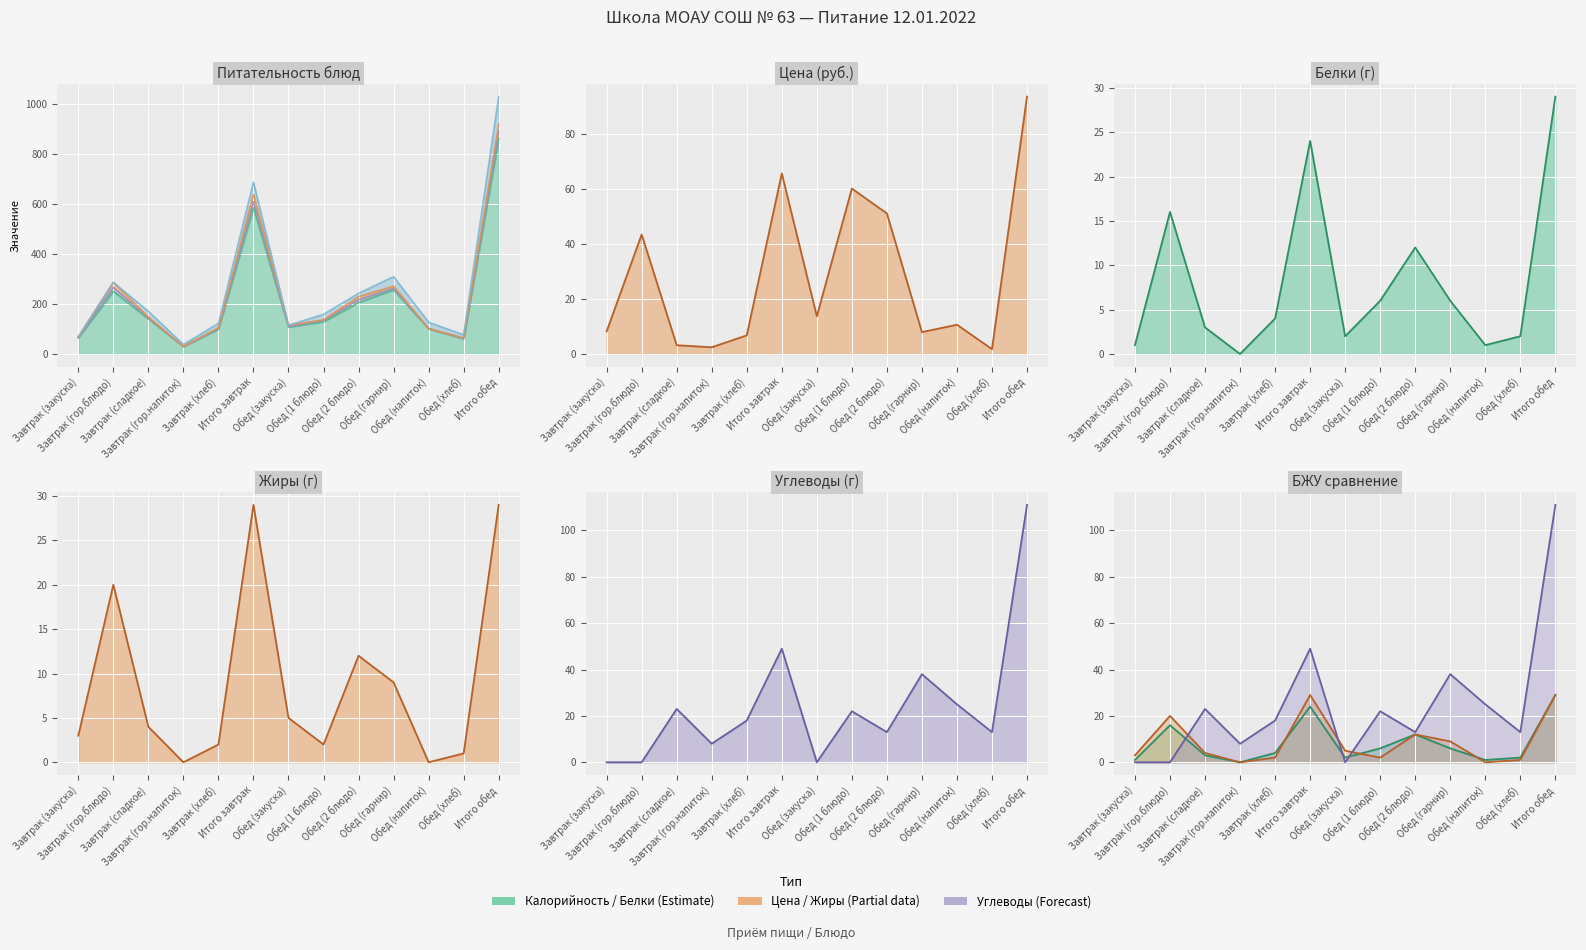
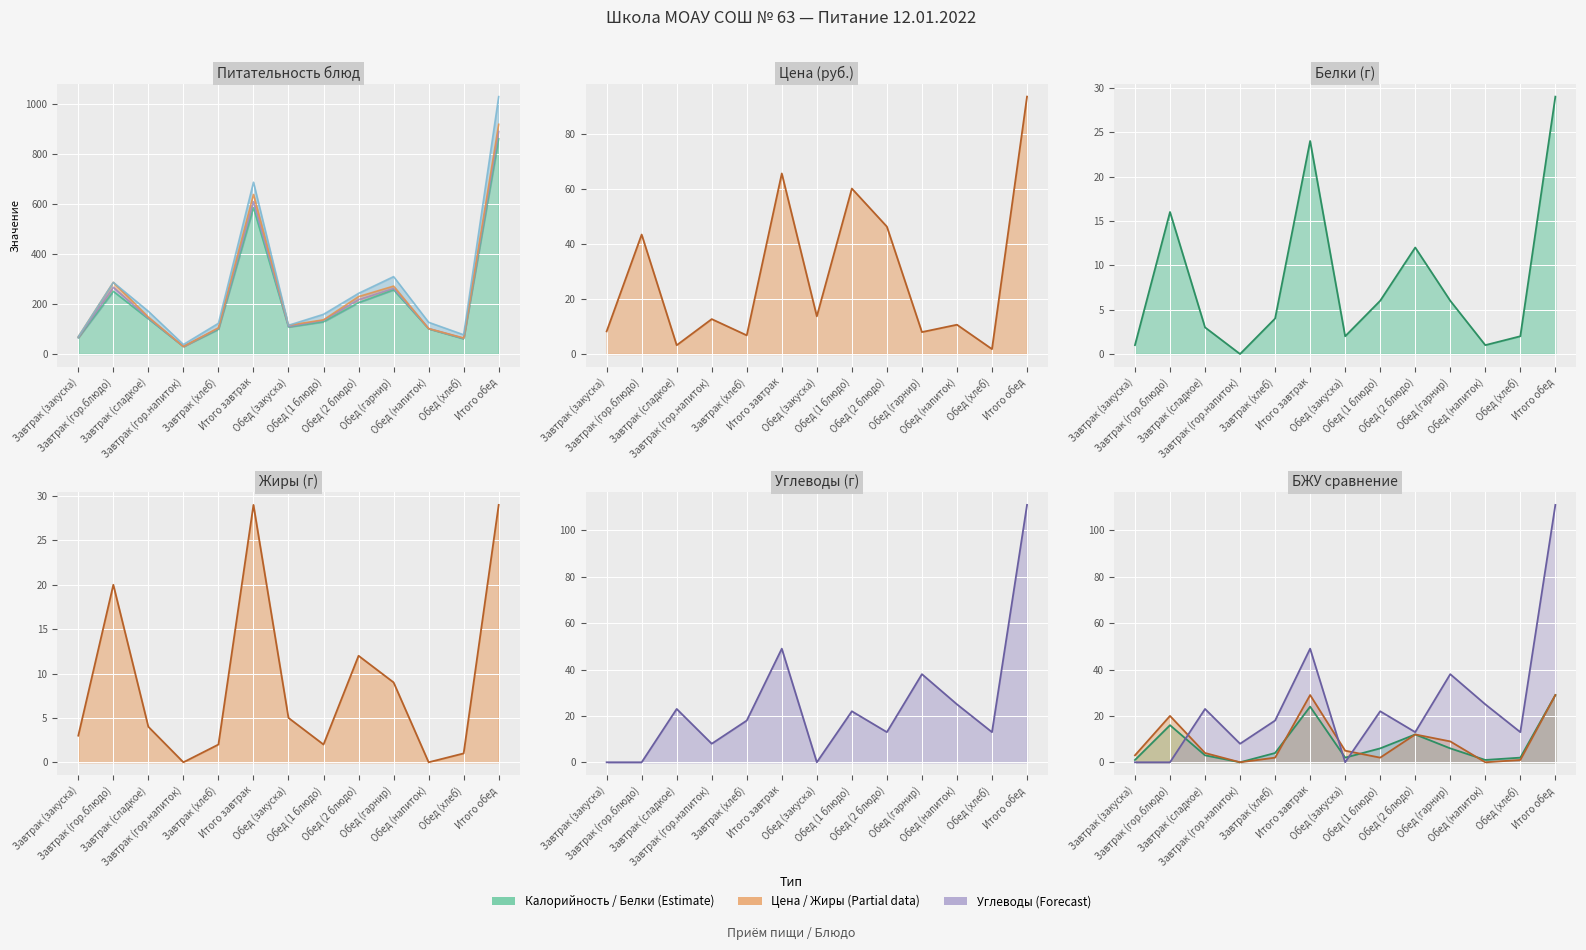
  {
    "Цена (руб.)": {
      "Завтрак (закуска)": 8,
      "Завтрак (гор.блюдо)": 44,
      "Завтрак (сладкое)": 3,
-     "Завтрак (гор.напиток)": 2,
+     "Завтрак (гор.напиток)": 13,
      "Завтрак (хлеб)": 7,
      "Итого завтрак": 66,
      "Обед (закуска)": 14,
      "Обед (1 блюдо)": 60,
-     "Обед (2 блюдо)": 51,
+     "Обед (2 блюдо)": 46,
      "Обед (гарнир)": 8,
      "Обед (напиток)": 11,
      "Обед (хлеб)": 2,
      "Итого обед": 94
    },
    "Белки (г)": {
      "Завтрак (закуска)": 1,
      "Завтрак (гор.блюдо)": 16,
      "Завтрак (сладкое)": 3,
      "Завтрак (гор.напиток)": 0,
      "Завтрак (хлеб)": 4,
      "Итого завтрак": 24,
      "Обед (закуска)": 2,
      "Обед (1 блюдо)": 6,
      "Обед (2 блюдо)": 12,
      "Обед (гарнир)": 6,
      "Обед (напиток)": 1,
      "Обед (хлеб)": 2,
      "Итого обед": 29
    },
    "Жиры (г)": {
      "Завтрак (закуска)": 3,
      "Завтрак (гор.блюдо)": 20,
      "Завтрак (сладкое)": 4,
      "Завтрак (гор.напиток)": 0,
      "Завтрак (хлеб)": 2,
      "Итого завтрак": 29,
      "Обед (закуска)": 5,
      "Обед (1 блюдо)": 2,
      "Обед (2 блюдо)": 12,
      "Обед (гарнир)": 9,
      "Обед (напиток)": 0,
      "Обед (хлеб)": 1,
      "Итого обед": 29
    },
    "Углеводы (г)": {
      "Завтрак (закуска)": 0,
      "Завтрак (гор.блюдо)": 0,
      "Завтрак (сладкое)": 23,
      "Завтрак (гор.напиток)": 8,
      "Завтрак (хлеб)": 18,
      "Итого завтрак": 49,
      "Обед (закуска)": 0,
      "Обед (1 блюдо)": 22,
      "Обед (2 блюдо)": 13,
      "Обед (гарнир)": 38,
      "Обед (напиток)": 25,
      "Обед (хлеб)": 13,
      "Итого обед": 111
    }
  }
